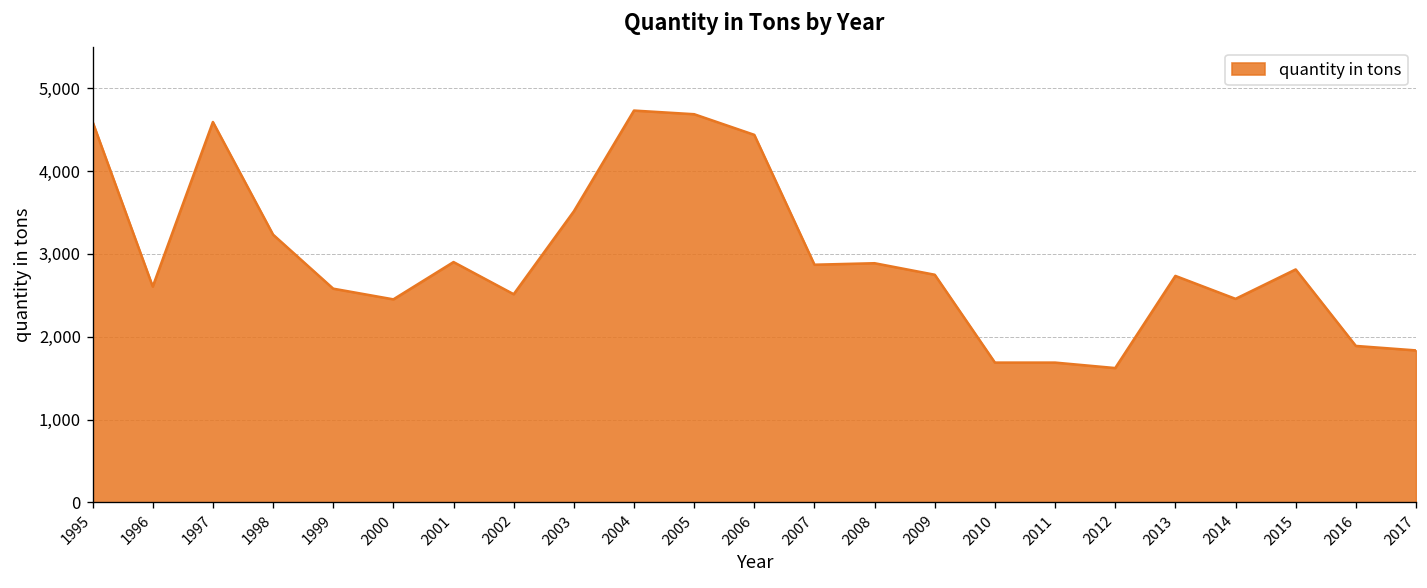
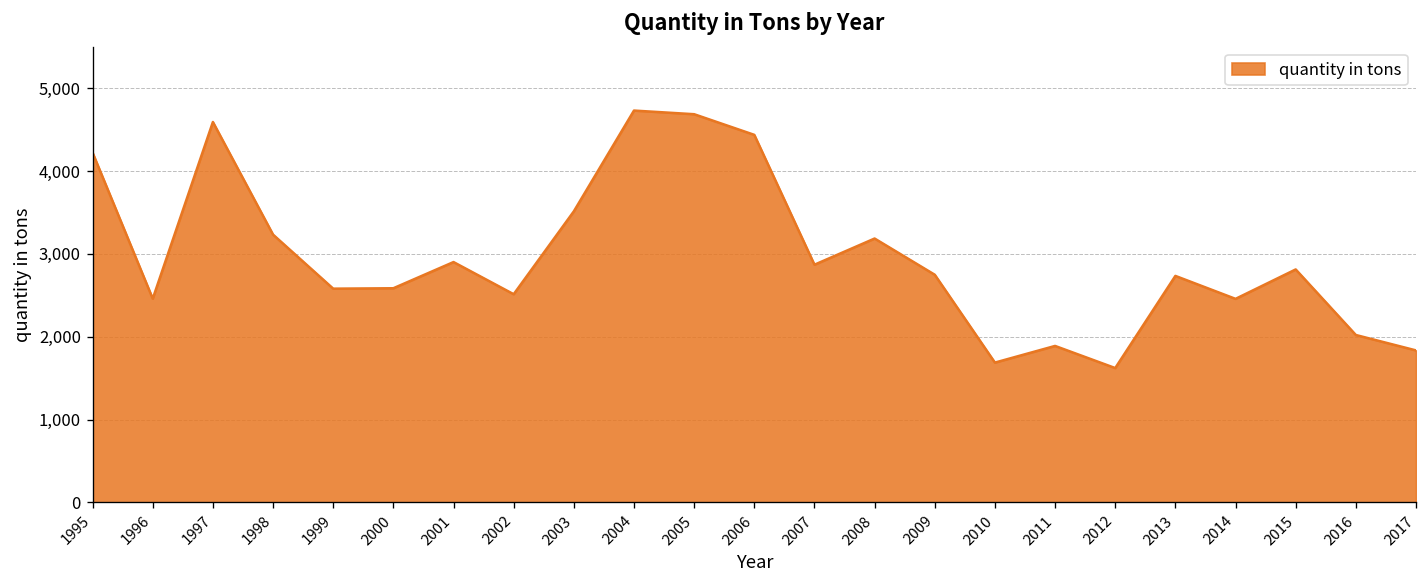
  {
-   "1995": "4,600",
-   "1996": "2,600",
+   "1995": "4,200",
+   "1996": "2,500",
    "1997": "4,600",
    "1998": "3,200",
    "1999": "2,600",
-   "2000": "2,500",
+   "2000": "2,600",
    "2001": "2,900",
    "2002": "2,500",
    "2003": "3,500",
    "2004": "4,700",
    "2005": "4,700",
    "2006": "4,400",
    "2007": "2,900",
-   "2008": "2,900",
+   "2008": "3,200",
    "2009": "2,700",
    "2010": "1,700",
-   "2011": "1,700",
+   "2011": "1,900",
    "2012": "1,600",
    "2013": "2,700",
    "2014": "2,500",
    "2015": "2,800",
-   "2016": "1,900",
+   "2016": "2,000",
    "2017": "1,800"
  }
